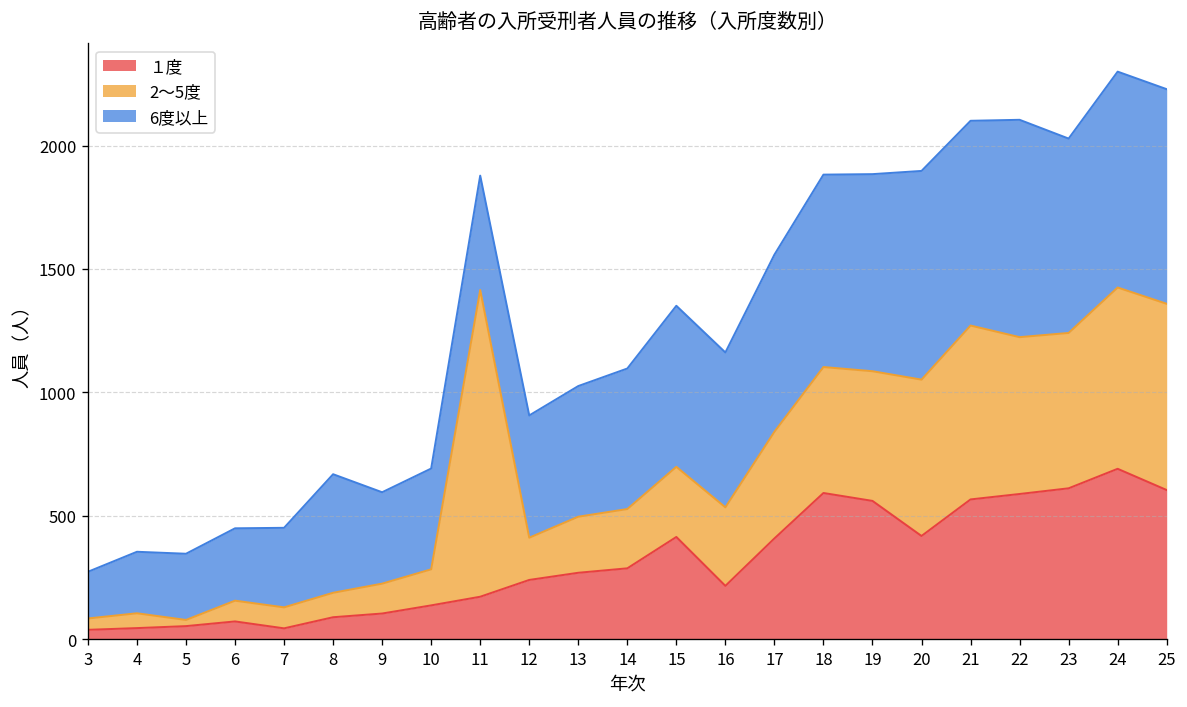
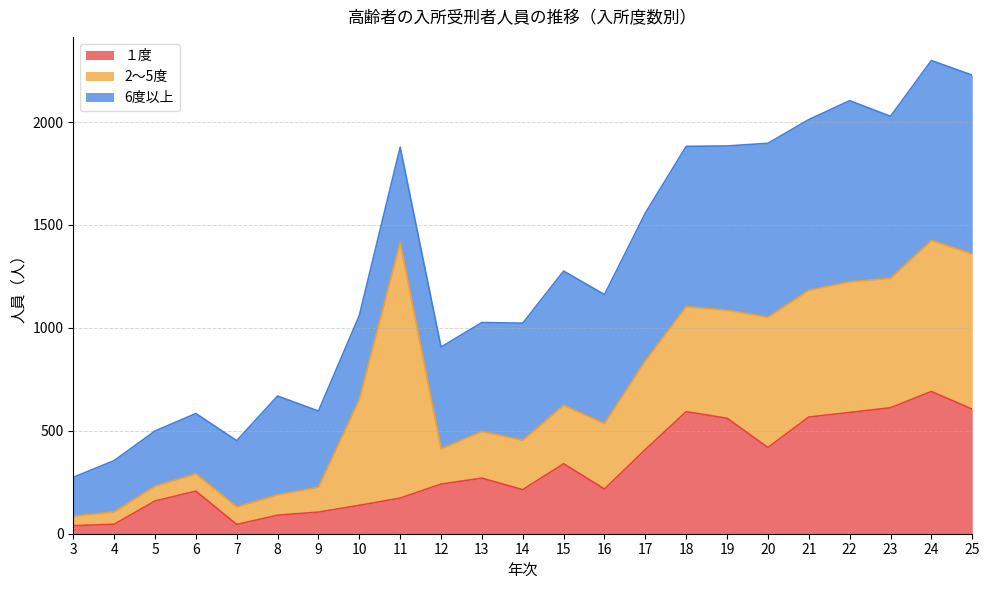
  {
    "１度": {
      "3": 40,
      "4": 50,
-     "5": 50,
-     "6": 70,
+     "5": 160,
+     "6": 210,
      "7": 50,
      "8": 90,
      "9": 110,
      "10": 140,
      "11": 170,
      "12": 240,
      "13": 270,
-     "14": 290,
-     "15": 420,
+     "14": 210,
+     "15": 340,
      "16": 220,
      "17": 410,
      "18": 590,
      "19": 560,
      "20": 420,
      "21": 570,
      "22": 590,
      "23": 610,
      "24": 690,
      "25": 610
    },
    "2～5度": {
      "3": 50,
      "4": 60,
-     "5": 30,
+     "5": 70,
      "6": 80,
      "7": 90,
      "8": 100,
      "9": 120,
-     "10": 150,
+     "10": 510,
      "11": 1240,
      "12": 170,
      "13": 230,
      "14": 240,
      "15": 280,
      "16": 320,
      "17": 430,
      "18": 510,
      "19": 530,
      "20": 630,
-     "21": 700,
+     "21": 620,
      "22": 640,
      "23": 630,
      "24": 730,
      "25": 750
    },
    "6度以上": {
      "3": 190,
      "4": 250,
      "5": 270,
      "6": 290,
      "7": 320,
      "8": 480,
      "9": 370,
      "10": 410,
      "11": 460,
      "12": 500,
      "13": 530,
      "14": 570,
      "15": 650,
      "16": 630,
      "17": 720,
      "18": 780,
      "19": 800,
      "20": 850,
      "21": 830,
      "22": 880,
      "23": 790,
      "24": 870,
      "25": 870
    }
  }
